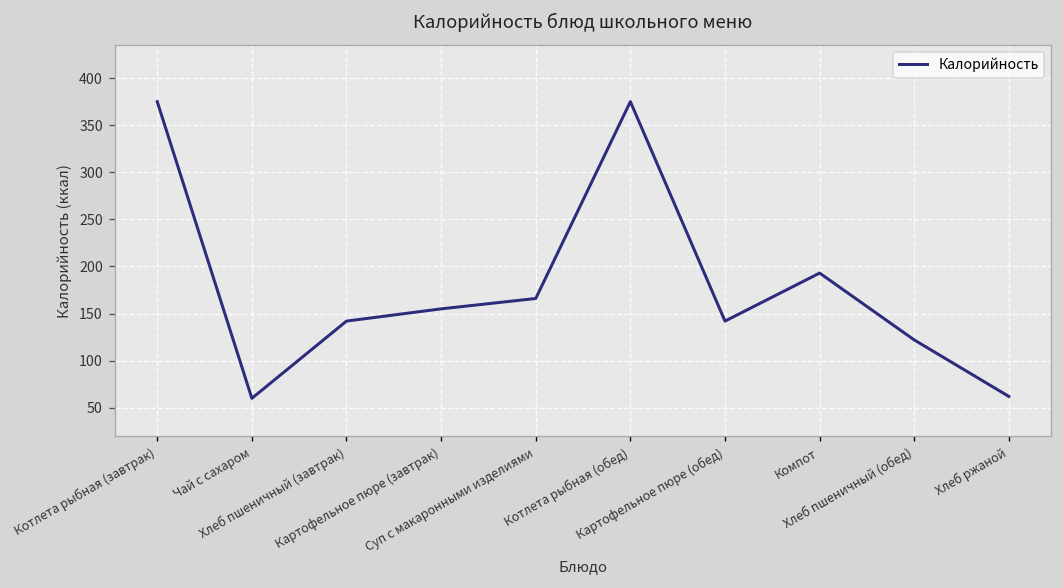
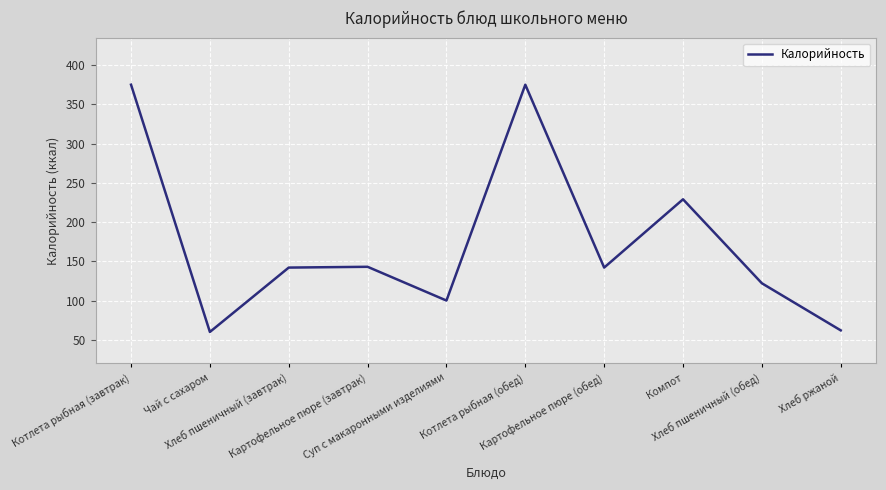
  {
    "Котлета рыбная (завтрак)": 380,
    "Чай с сахаром": 60,
    "Хлеб пшеничный (завтрак)": 140,
-   "Картофельное пюре (завтрак)": 160,
-   "Суп с макаронными изделиями": 170,
+   "Картофельное пюре (завтрак)": 140,
+   "Суп с макаронными изделиями": 100,
    "Котлета рыбная (обед)": 380,
    "Картофельное пюре (обед)": 140,
-   "Компот": 190,
+   "Компот": 230,
    "Хлеб пшеничный (обед)": 120,
    "Хлеб ржаной": 60
  }
